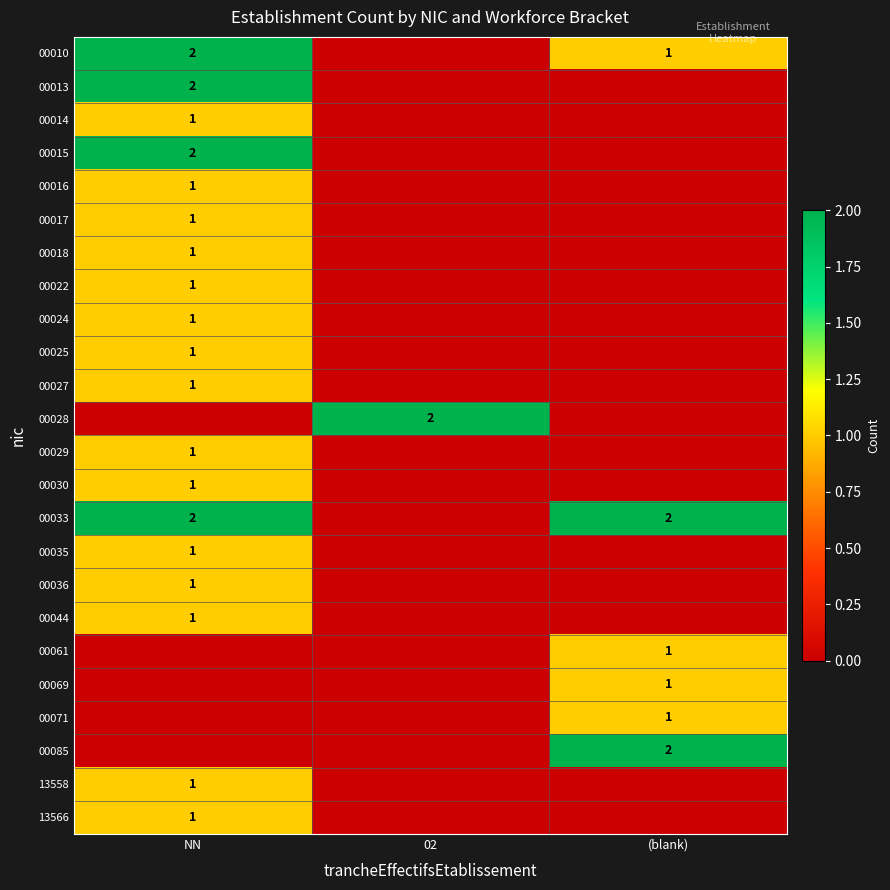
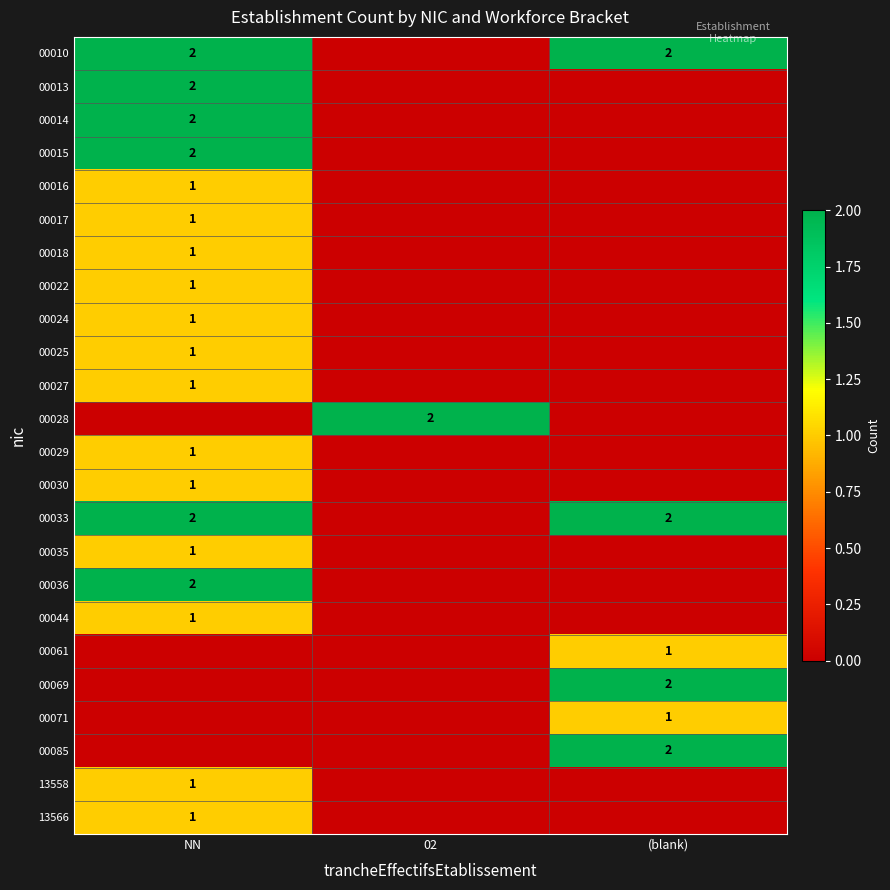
  {
    "00010": {
      "NN": 2,
-     "(blank)": 1
+     "(blank)": 2
    },
    "00013": {
      "NN": 2
    },
    "00014": {
-     "NN": 1
+     "NN": 2
    },
    "00015": {
      "NN": 2
    },
    "00016": {
      "NN": 1
    },
    "00017": {
      "NN": 1
    },
    "00018": {
      "NN": 1
    },
    "00022": {
      "NN": 1
    },
    "00024": {
      "NN": 1
    },
    "00025": {
      "NN": 1
    },
    "00027": {
      "NN": 1
    },
    "00028": {
      "02": 2
    },
    "00029": {
      "NN": 1
    },
    "00030": {
      "NN": 1
    },
    "00033": {
      "NN": 2,
      "(blank)": 2
    },
    "00035": {
      "NN": 1
    },
    "00036": {
-     "NN": 1
+     "NN": 2
    },
    "00044": {
      "NN": 1
    },
    "00061": {
      "(blank)": 1
    },
    "00069": {
-     "(blank)": 1
+     "(blank)": 2
    },
    "00071": {
      "(blank)": 1
    },
    "00085": {
      "(blank)": 2
    },
    "13558": {
      "NN": 1
    },
    "13566": {
      "NN": 1
    }
  }
